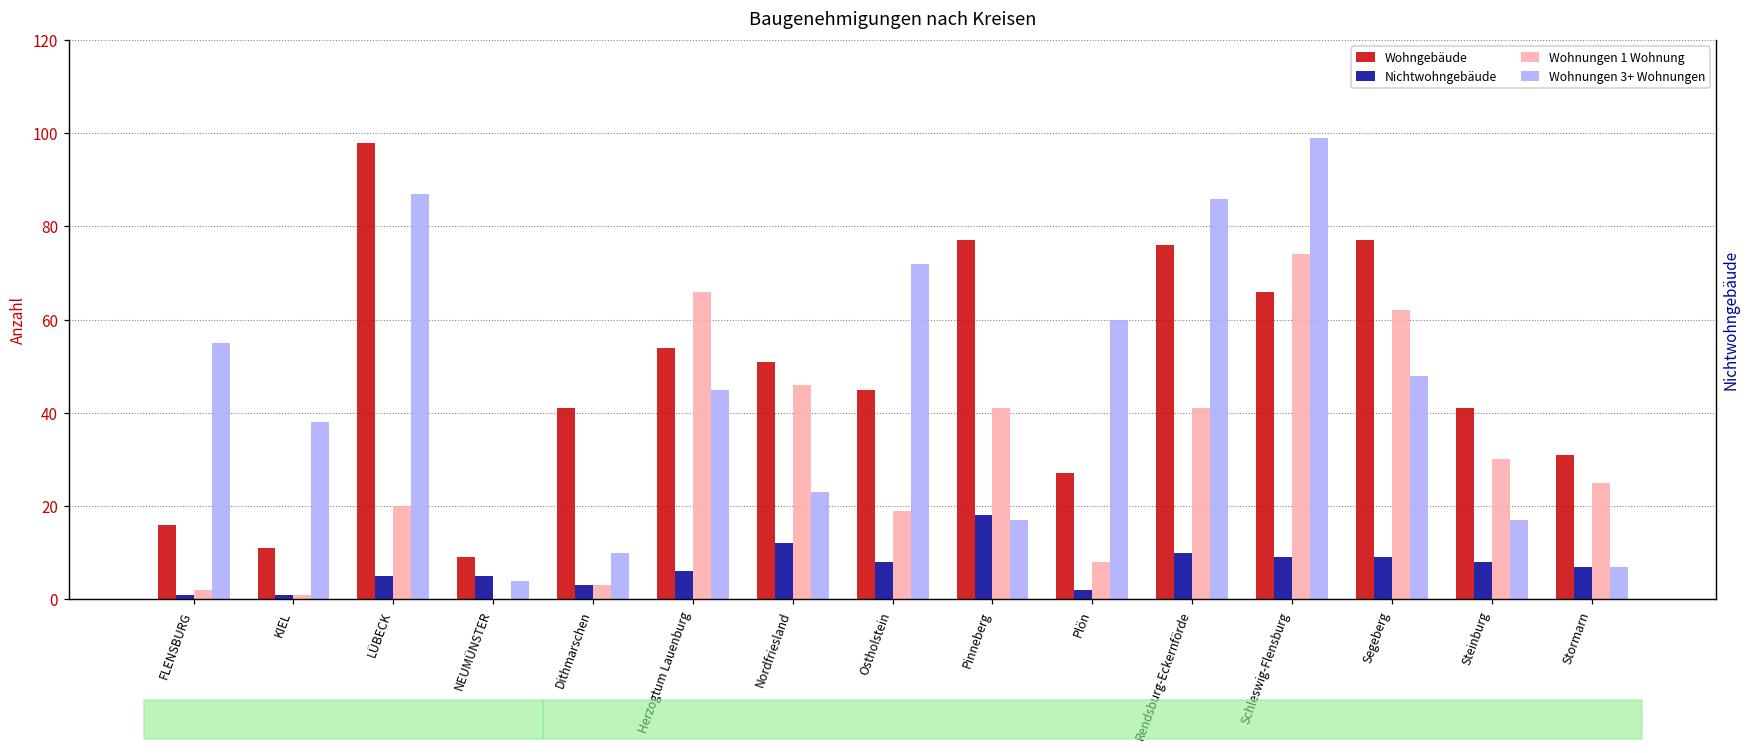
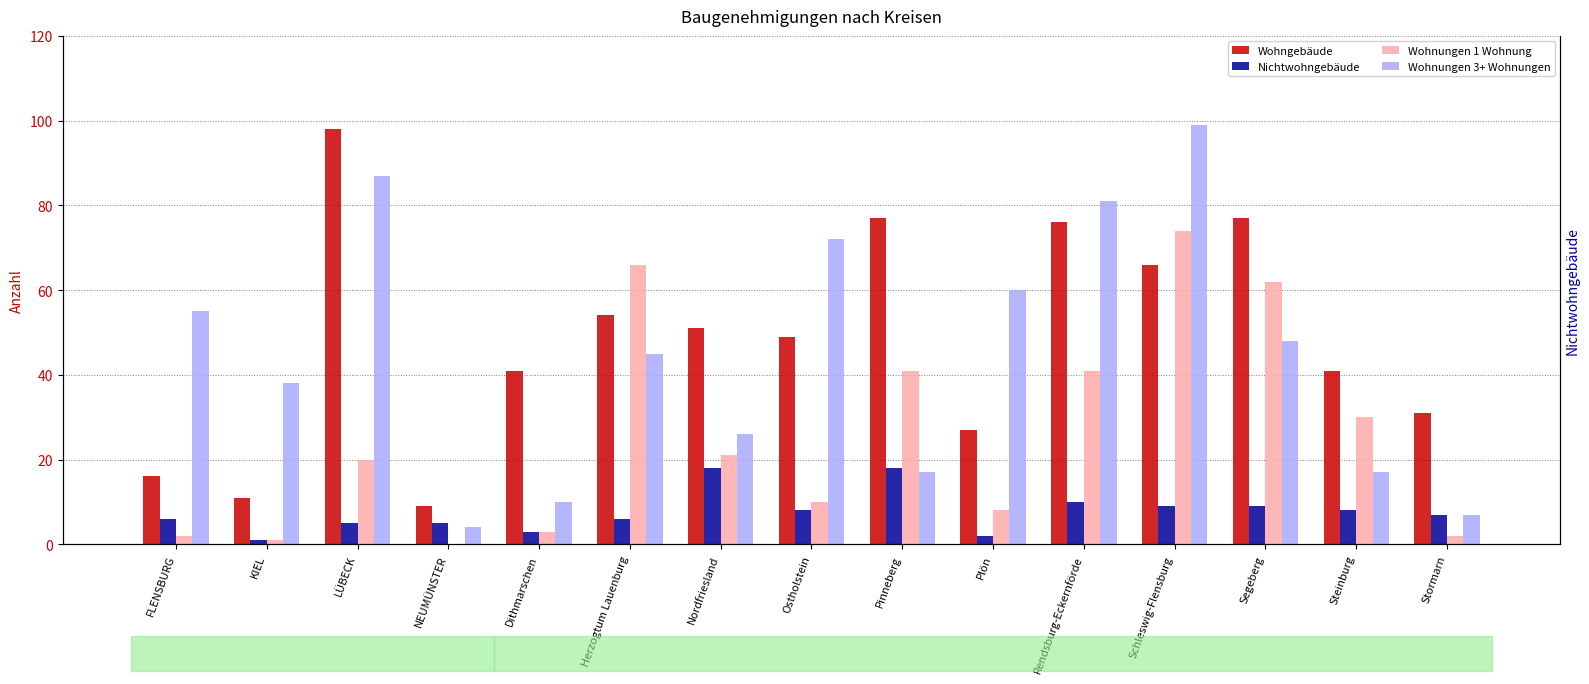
  {
    "Wohngebäude": {
      "FLENSBURG": 16,
      "KIEL": 11,
      "LÜBECK": 98,
      "NEUMÜNSTER": 9,
      "Dithmarschen": 41,
      "Herzogtum Lauenburg": 54,
      "Nordfriesland": 51,
-     "Ostholstein": 45,
+     "Ostholstein": 49,
      "Pinneberg": 77,
      "Plön": 27,
      "Rendsburg-Eckernförde": 76,
      "Schleswig-Flensburg": 66,
      "Segeberg": 77,
      "Steinburg": 41,
      "Stormarn": 31
    },
    "Nichtwohngebäude": {
-     "FLENSBURG": 1,
+     "FLENSBURG": 6,
      "KIEL": 1,
      "LÜBECK": 5,
      "NEUMÜNSTER": 5,
      "Dithmarschen": 3,
      "Herzogtum Lauenburg": 6,
-     "Nordfriesland": 12,
+     "Nordfriesland": 18,
      "Ostholstein": 8,
      "Pinneberg": 18,
      "Plön": 2,
      "Rendsburg-Eckernförde": 10,
      "Schleswig-Flensburg": 9,
      "Segeberg": 9,
      "Steinburg": 8,
      "Stormarn": 7
    },
    "Wohnungen 1 Wohnung": {
      "FLENSBURG": 2,
      "KIEL": 1,
      "LÜBECK": 20,
      "NEUMÜNSTER": 0,
      "Dithmarschen": 3,
      "Herzogtum Lauenburg": 66,
-     "Nordfriesland": 46,
-     "Ostholstein": 19,
+     "Nordfriesland": 21,
+     "Ostholstein": 10,
      "Pinneberg": 41,
      "Plön": 8,
      "Rendsburg-Eckernförde": 41,
      "Schleswig-Flensburg": 74,
      "Segeberg": 62,
      "Steinburg": 30,
-     "Stormarn": 25
+     "Stormarn": 2
    },
    "Wohnungen 3+ Wohnungen": {
      "FLENSBURG": 55,
      "KIEL": 38,
      "LÜBECK": 87,
      "NEUMÜNSTER": 4,
      "Dithmarschen": 10,
      "Herzogtum Lauenburg": 45,
-     "Nordfriesland": 23,
+     "Nordfriesland": 26,
      "Ostholstein": 72,
      "Pinneberg": 17,
      "Plön": 60,
-     "Rendsburg-Eckernförde": 86,
+     "Rendsburg-Eckernförde": 81,
      "Schleswig-Flensburg": 99,
      "Segeberg": 48,
      "Steinburg": 17,
      "Stormarn": 7
    }
  }
